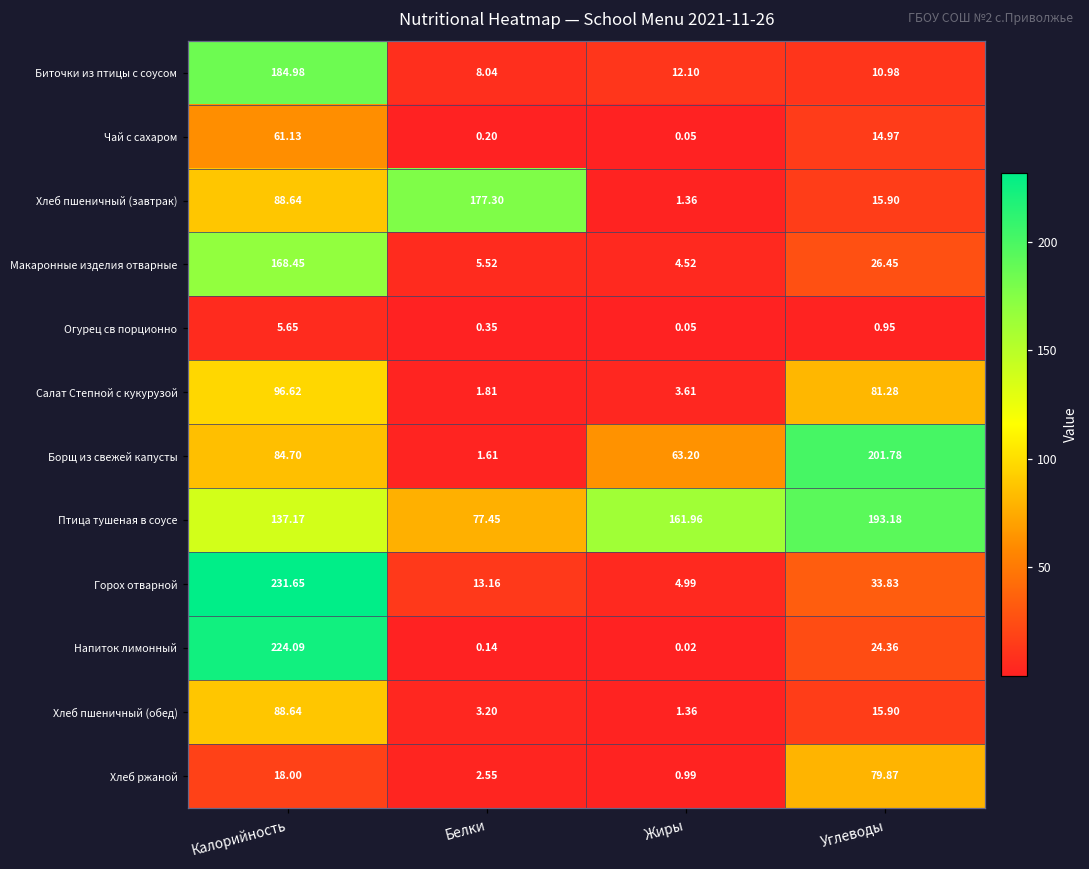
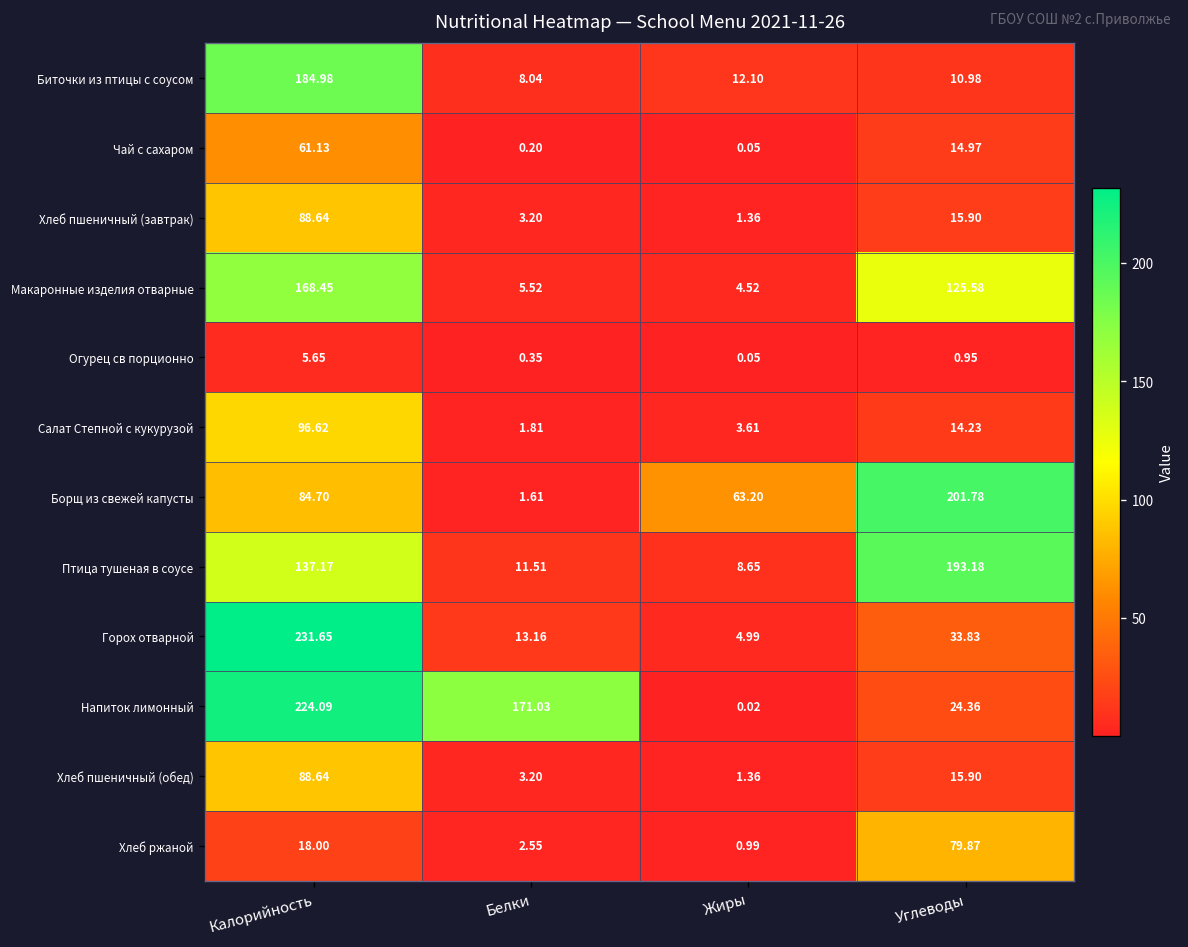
  {
    "Биточки из птицы с соусом": {
      "Калорийность": 184.98,
      "Белки": 8.04,
      "Жиры": 12.10,
      "Углеводы": 10.98
    },
    "Чай с сахаром": {
      "Калорийность": 61.13,
      "Белки": 0.20,
      "Жиры": 0.05,
      "Углеводы": 14.97
    },
    "Хлеб пшеничный (завтрак)": {
      "Калорийность": 88.64,
-     "Белки": 177.30,
+     "Белки": 3.20,
      "Жиры": 1.36,
      "Углеводы": 15.90
    },
    "Макаронные изделия отварные": {
      "Калорийность": 168.45,
      "Белки": 5.52,
      "Жиры": 4.52,
-     "Углеводы": 26.45
+     "Углеводы": 125.58
    },
    "Огурец св порционно": {
      "Калорийность": 5.65,
      "Белки": 0.35,
      "Жиры": 0.05,
      "Углеводы": 0.95
    },
    "Салат Степной с кукурузой": {
      "Калорийность": 96.62,
      "Белки": 1.81,
      "Жиры": 3.61,
-     "Углеводы": 81.28
+     "Углеводы": 14.23
    },
    "Борщ из свежей капусты": {
      "Калорийность": 84.70,
      "Белки": 1.61,
      "Жиры": 63.20,
      "Углеводы": 201.78
    },
    "Птица тушеная в соусе": {
      "Калорийность": 137.17,
-     "Белки": 77.45,
-     "Жиры": 161.96,
+     "Белки": 11.51,
+     "Жиры": 8.65,
      "Углеводы": 193.18
    },
    "Горох отварной": {
      "Калорийность": 231.65,
      "Белки": 13.16,
      "Жиры": 4.99,
      "Углеводы": 33.83
    },
    "Напиток лимонный": {
      "Калорийность": 224.09,
-     "Белки": 0.14,
+     "Белки": 171.03,
      "Жиры": 0.02,
      "Углеводы": 24.36
    },
    "Хлеб пшеничный (обед)": {
      "Калорийность": 88.64,
      "Белки": 3.20,
      "Жиры": 1.36,
      "Углеводы": 15.90
    },
    "Хлеб ржаной": {
      "Калорийность": 18.00,
      "Белки": 2.55,
      "Жиры": 0.99,
      "Углеводы": 79.87
    }
  }
